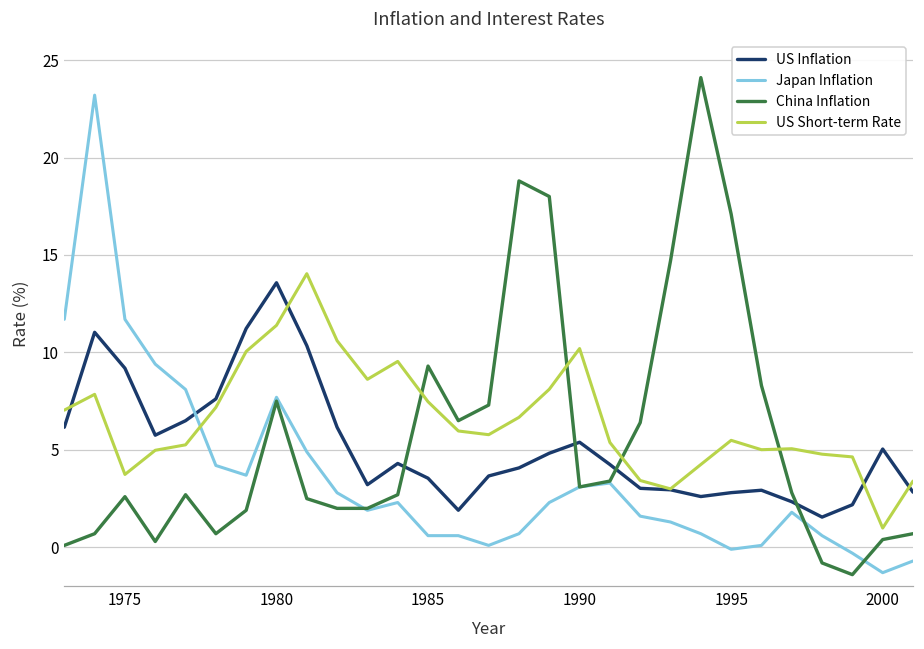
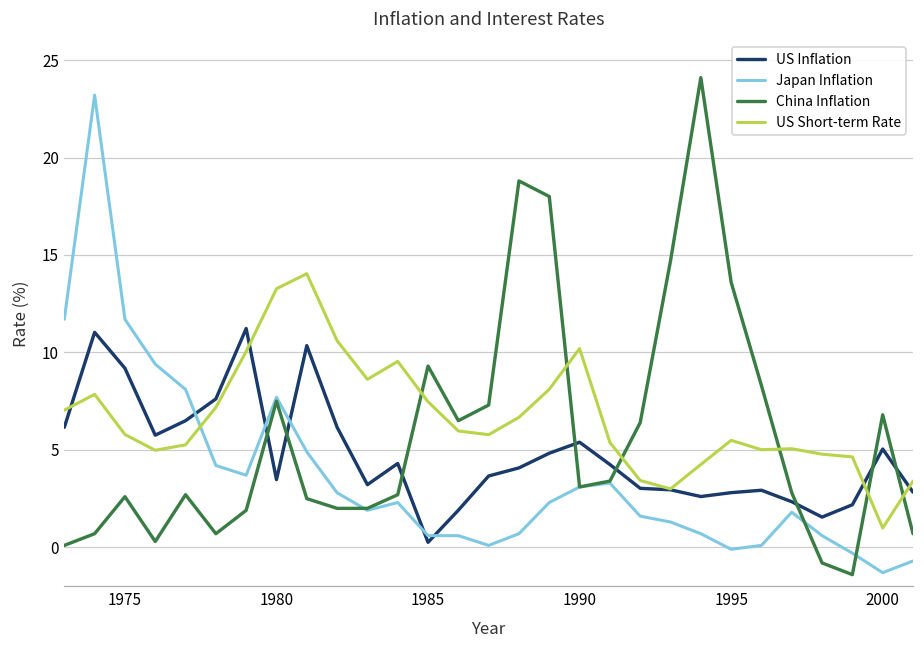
  {
    "US Inflation": {
      "1975": 9.2,
-     "1980": 13.6,
-     "1985": 3.5,
+     "1980": 3.5,
+     "1985": 0.3,
      "1990": 5.4,
      "1995": 2.8,
      "2000": 5.0
    },
    "Japan Inflation": {
      "1975": 11.7,
      "1980": 7.7,
      "1985": 0.6,
      "1995": -0.1,
      "2000": -1.3
    },
    "China Inflation": {
      "1975": 2.6,
      "1980": 7.5,
      "1985": 9.3,
-     "1995": 17.1,
-     "2000": 0.4
+     "1995": 13.6,
+     "2000": 6.8
    },
    "US Short-term Rate": {
-     "1975": 3.7,
-     "1980": 11.4,
+     "1975": 5.8,
+     "1980": 13.3,
      "1985": 7.5,
      "1990": 10.2,
      "1995": 5.5,
      "2000": 1.0
    }
  }
